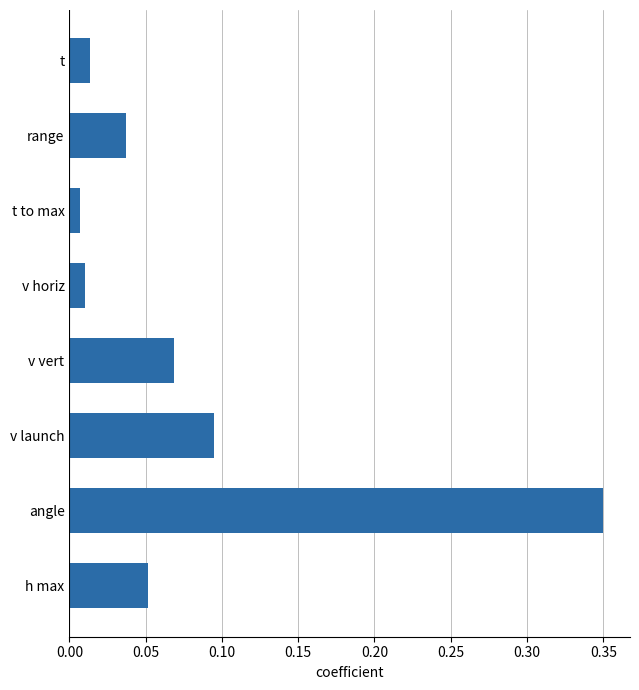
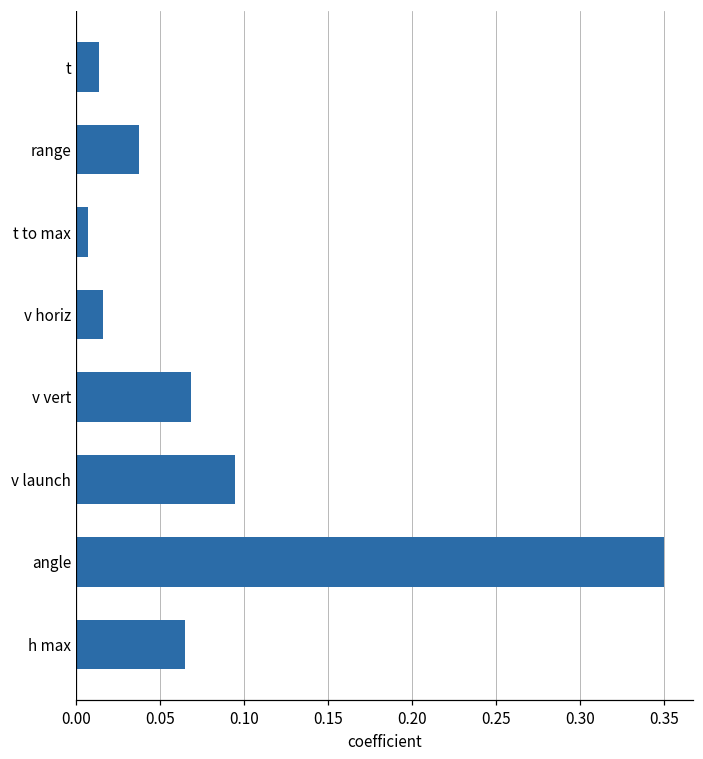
  {
    "t": 0.014,
    "range": 0.037,
    "t to max": 0.007,
-   "v horiz": 0.010,
+   "v horiz": 0.016,
    "v vert": 0.068,
    "v launch": 0.095,
    "angle": 0.350,
-   "h max": 0.051
+   "h max": 0.065
  }
